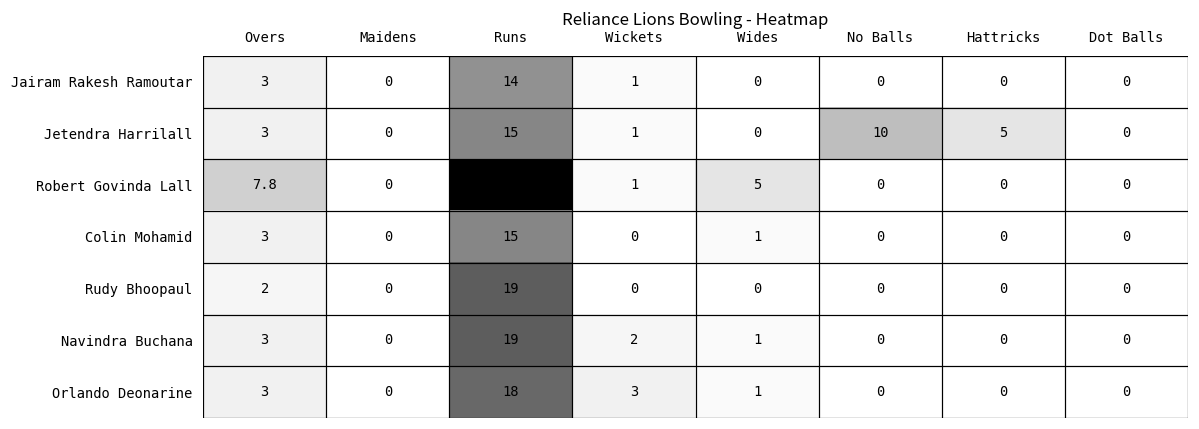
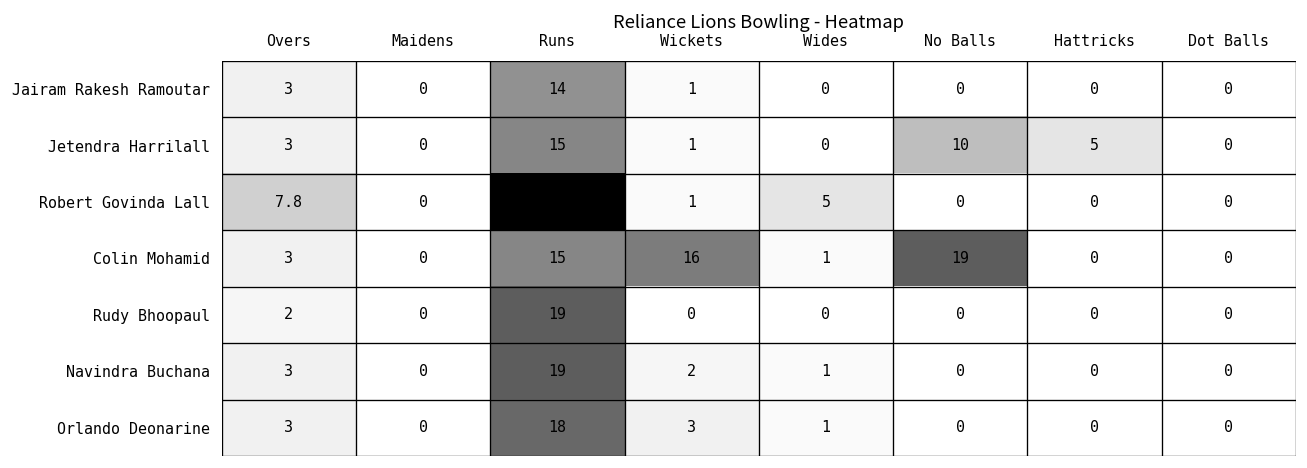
  {
    "Jairam Rakesh Ramoutar": {
      "Overs": 3,
      "Maidens": 0,
      "Runs": 14,
      "Wickets": 1,
      "Wides": 0,
      "No Balls": 0,
      "Hattricks": 0,
      "Dot Balls": 0
    },
    "Jetendra Harrilall": {
      "Overs": 3,
      "Maidens": 0,
      "Runs": 15,
      "Wickets": 1,
      "Wides": 0,
      "No Balls": 10,
      "Hattricks": 5,
      "Dot Balls": 0
    },
    "Robert Govinda Lall": {
      "Overs": 7.8,
      "Maidens": 0,
      "Wickets": 1,
      "Wides": 5,
      "No Balls": 0,
      "Hattricks": 0,
      "Dot Balls": 0
    },
    "Colin Mohamid": {
      "Overs": 3,
      "Maidens": 0,
      "Runs": 15,
-     "Wickets": 0,
+     "Wickets": 16,
      "Wides": 1,
-     "No Balls": 0,
+     "No Balls": 19,
      "Hattricks": 0,
      "Dot Balls": 0
    },
    "Rudy Bhoopaul": {
      "Overs": 2,
      "Maidens": 0,
      "Runs": 19,
      "Wickets": 0,
      "Wides": 0,
      "No Balls": 0,
      "Hattricks": 0,
      "Dot Balls": 0
    },
    "Navindra Buchana": {
      "Overs": 3,
      "Maidens": 0,
      "Runs": 19,
      "Wickets": 2,
      "Wides": 1,
      "No Balls": 0,
      "Hattricks": 0,
      "Dot Balls": 0
    },
    "Orlando Deonarine": {
      "Overs": 3,
      "Maidens": 0,
      "Runs": 18,
      "Wickets": 3,
      "Wides": 1,
      "No Balls": 0,
      "Hattricks": 0,
      "Dot Balls": 0
    }
  }
